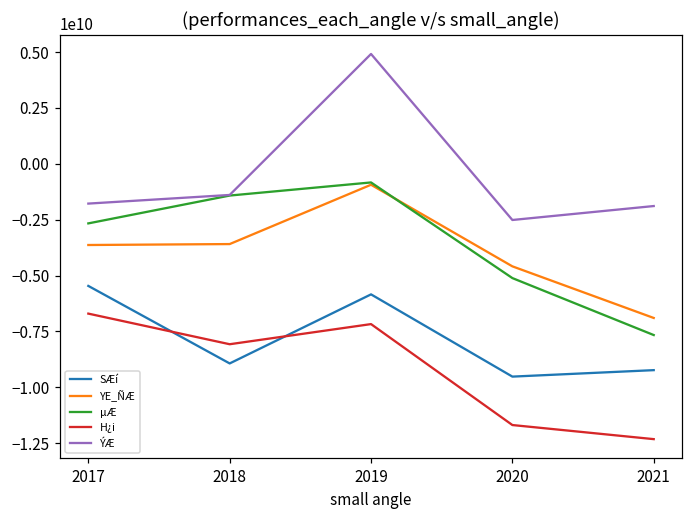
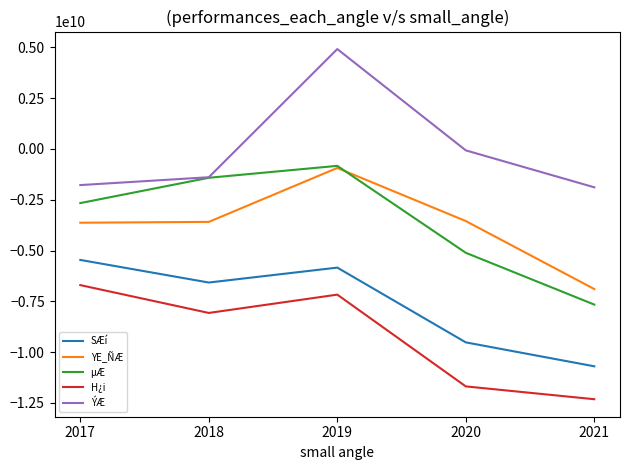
  {
    "SÆí": {
      "2017": -5500000000,
-     "2018": -8900000000,
+     "2018": -6600000000,
      "2019": -5800000000,
      "2020": -9500000000,
-     "2021": -9200000000
+     "2021": -10700000000
    },
    "YE_ÑÆ": {
      "2017": -3600000000,
      "2018": -3600000000,
-     "2020": -4600000000,
+     "2020": -3500000000,
      "2021": -6900000000
    },
    "µÆ": {
      "2017": -2700000000,
      "2020": -5100000000,
      "2021": -7700000000
    },
    "H¿i": {
      "2017": -6700000000,
      "2018": -8100000000,
      "2019": -7200000000,
      "2020": -11700000000,
      "2021": -12300000000
    },
    "ÝÆ": {
      "2017": -1800000000,
      "2019": 4900000000,
-     "2020": -2500000000,
+     "2020": -100000000,
      "2021": -1900000000
    }
  }
